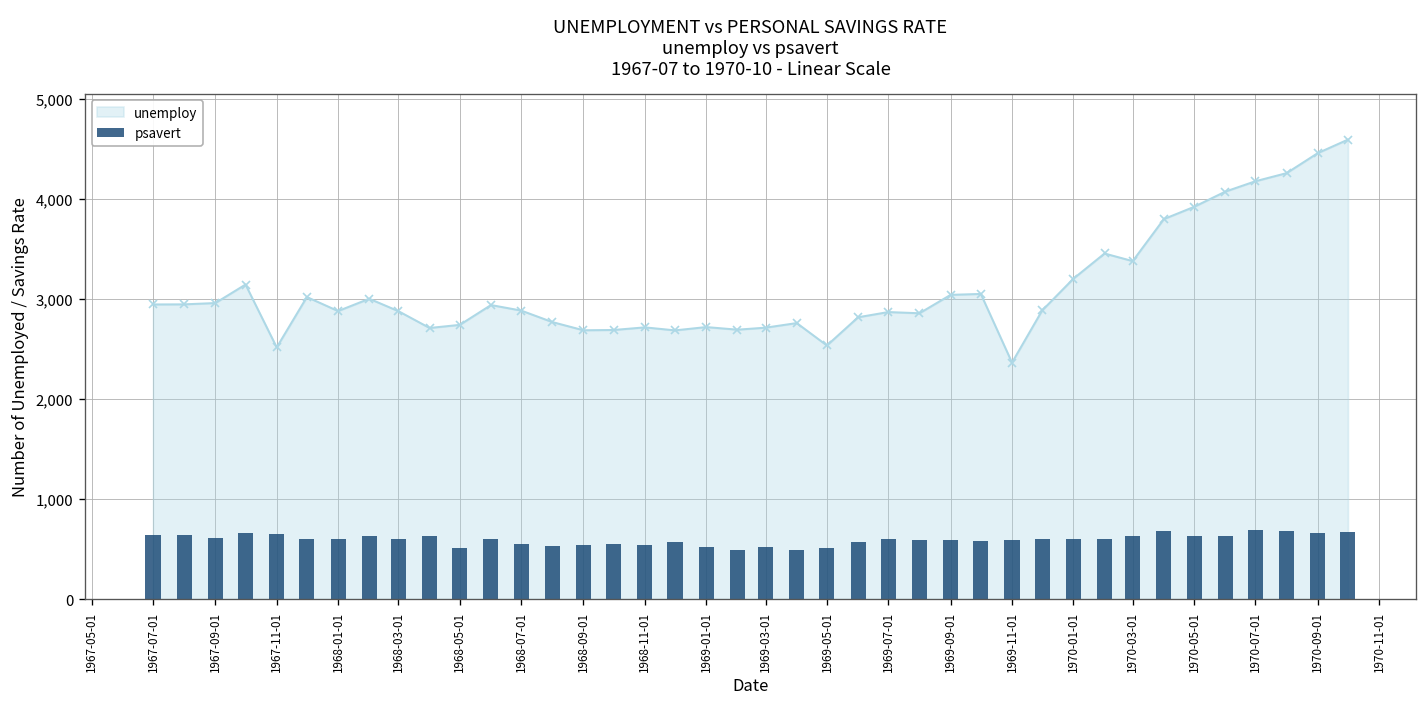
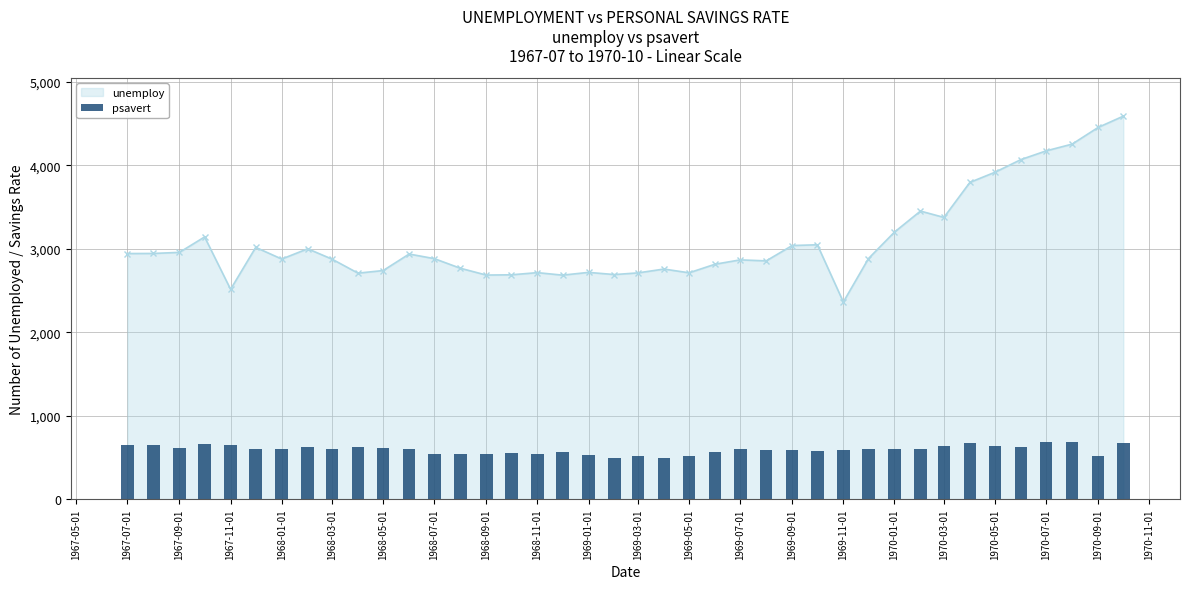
  {
    "unemploy": {
      "1967-07-01": "2,900",
      "1967-09-01": "3,000",
      "1967-11-01": "2,500",
      "1968-01-01": "2,900",
      "1968-03-01": "2,900",
      "1968-05-01": "2,700",
      "1968-07-01": "2,900",
      "1968-09-01": "2,700",
      "1968-11-01": "2,700",
      "1969-01-01": "2,700",
      "1969-03-01": "2,700",
-     "1969-05-01": "2,500",
+     "1969-05-01": "2,700",
      "1969-07-01": "2,900",
      "1969-09-01": "3,000",
      "1969-11-01": "2,400",
      "1970-01-01": "3,200",
      "1970-03-01": "3,400",
      "1970-05-01": "3,900",
      "1970-07-01": "4,200",
      "1970-09-01": "4,500"
    },
    "psavert": {
      "1967-07-01": "600",
      "1967-09-01": "600",
      "1967-11-01": "700",
      "1968-01-01": "600",
      "1968-03-01": "600",
-     "1968-05-01": "500",
+     "1968-05-01": "600",
      "1968-07-01": "500",
      "1968-09-01": "500",
      "1968-11-01": "500",
      "1969-01-01": "500",
      "1969-03-01": "500",
      "1969-05-01": "500",
      "1969-07-01": "600",
      "1969-09-01": "600",
      "1969-11-01": "600",
      "1970-01-01": "600",
      "1970-03-01": "600",
      "1970-05-01": "600",
      "1970-07-01": "700",
-     "1970-09-01": "700"
+     "1970-09-01": "500"
    }
  }
